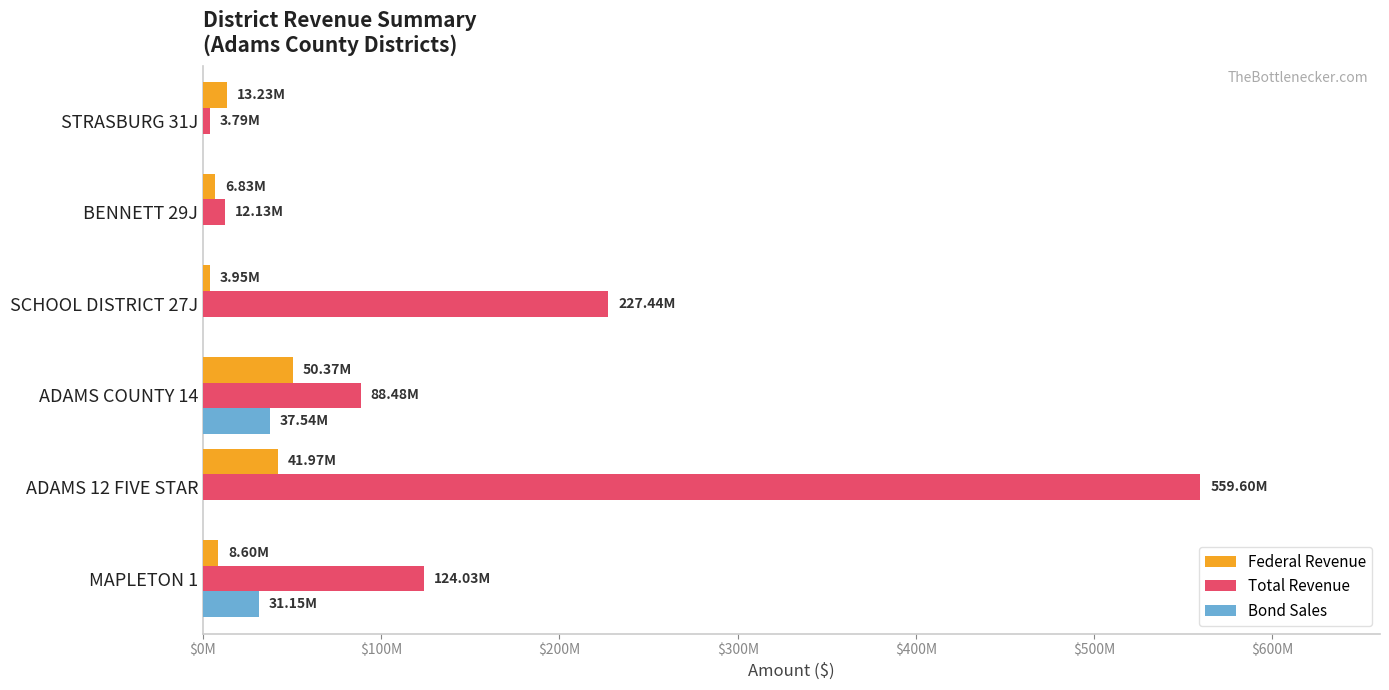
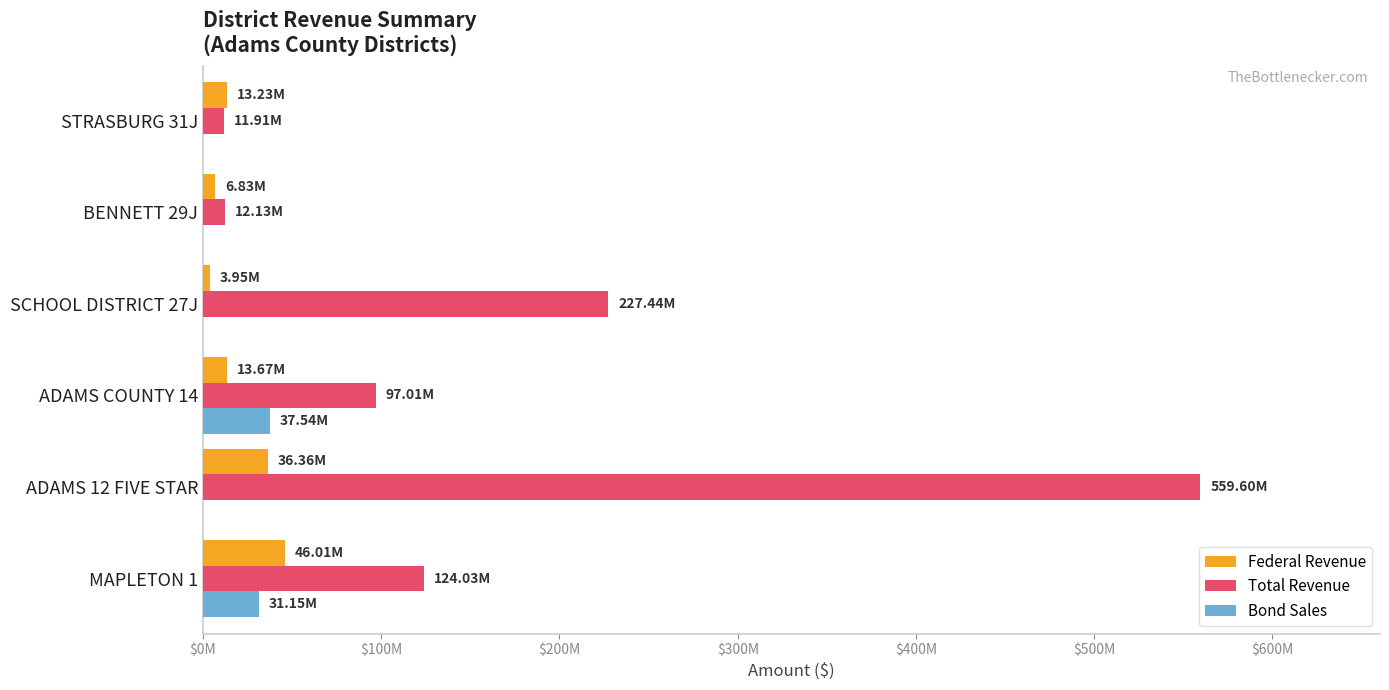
  {
    "Federal Revenue": {
      "STRASBURG 31J": "13.23M",
      "BENNETT 29J": "6.83M",
      "SCHOOL DISTRICT 27J": "3.95M",
-     "ADAMS COUNTY 14": "50.37M",
-     "ADAMS 12 FIVE STAR": "41.97M",
-     "MAPLETON 1": "8.60M"
+     "ADAMS COUNTY 14": "13.67M",
+     "ADAMS 12 FIVE STAR": "36.36M",
+     "MAPLETON 1": "46.01M"
    },
    "Total Revenue": {
-     "STRASBURG 31J": "3.79M",
+     "STRASBURG 31J": "11.91M",
      "BENNETT 29J": "12.13M",
      "SCHOOL DISTRICT 27J": "227.44M",
-     "ADAMS COUNTY 14": "88.48M",
+     "ADAMS COUNTY 14": "97.01M",
      "ADAMS 12 FIVE STAR": "559.60M",
      "MAPLETON 1": "124.03M"
    },
    "Bond Sales": {
      "ADAMS COUNTY 14": "37.54M",
      "MAPLETON 1": "31.15M"
    }
  }
